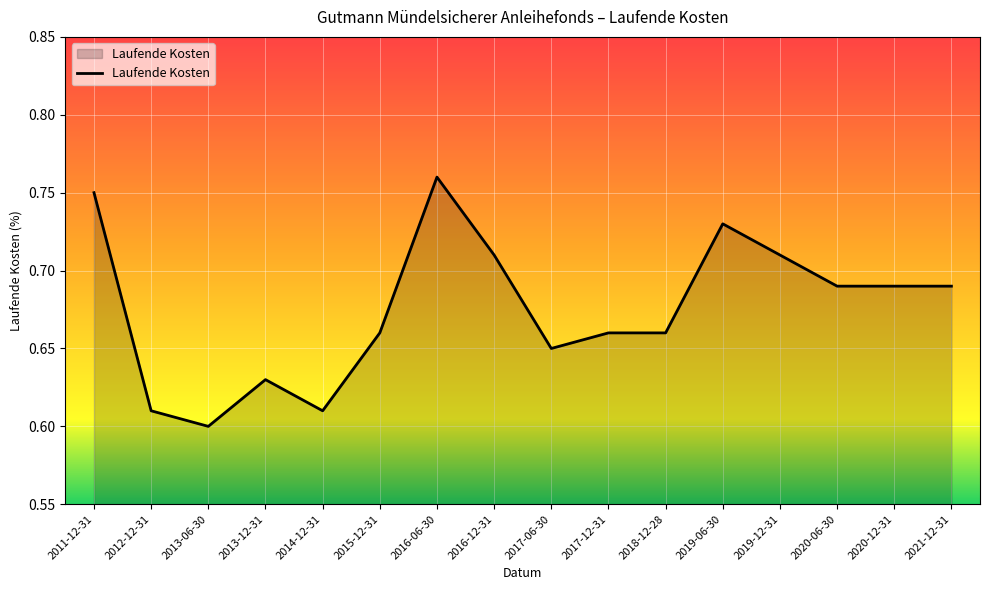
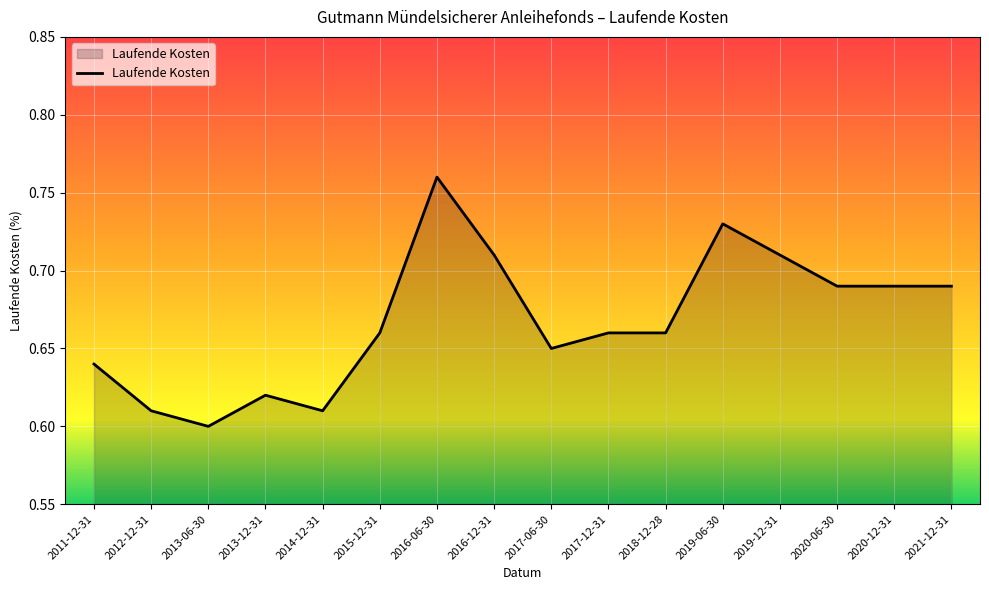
  {
-   "2011-12-31": 0.75,
+   "2011-12-31": 0.64,
    "2012-12-31": 0.61,
    "2013-06-30": 0.60,
-   "2013-12-31": 0.63,
+   "2013-12-31": 0.62,
    "2014-12-31": 0.61,
    "2015-12-31": 0.66,
    "2016-06-30": 0.76,
    "2016-12-31": 0.71,
    "2017-06-30": 0.65,
    "2017-12-31": 0.66,
    "2018-12-28": 0.66,
    "2019-06-30": 0.73,
    "2019-12-31": 0.71,
    "2020-06-30": 0.69,
    "2020-12-31": 0.69,
    "2021-12-31": 0.69
  }
